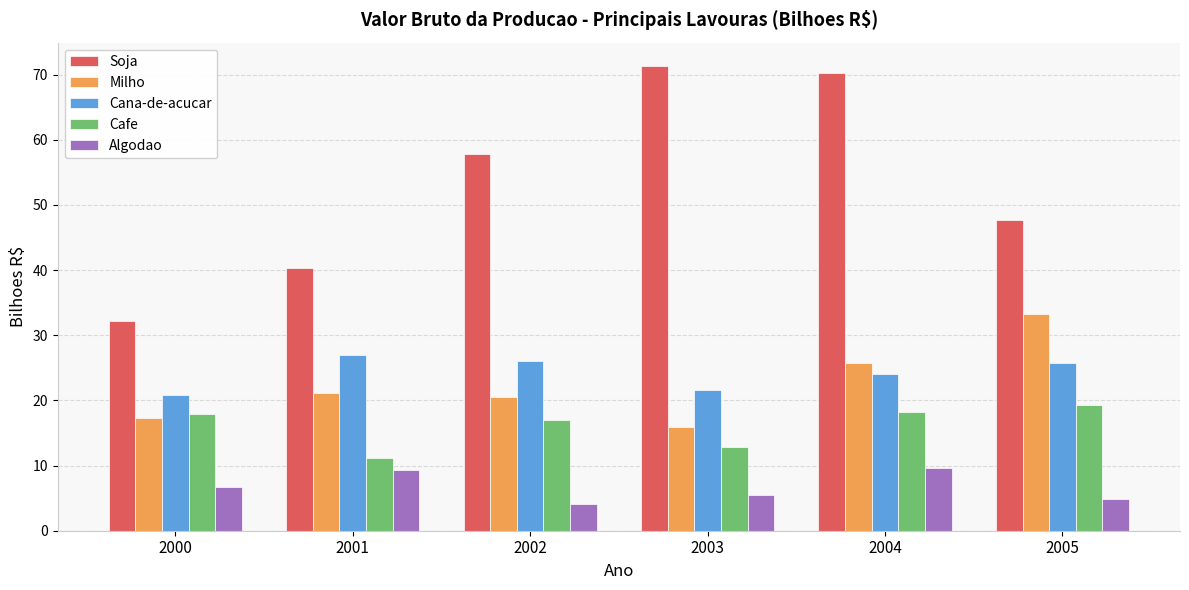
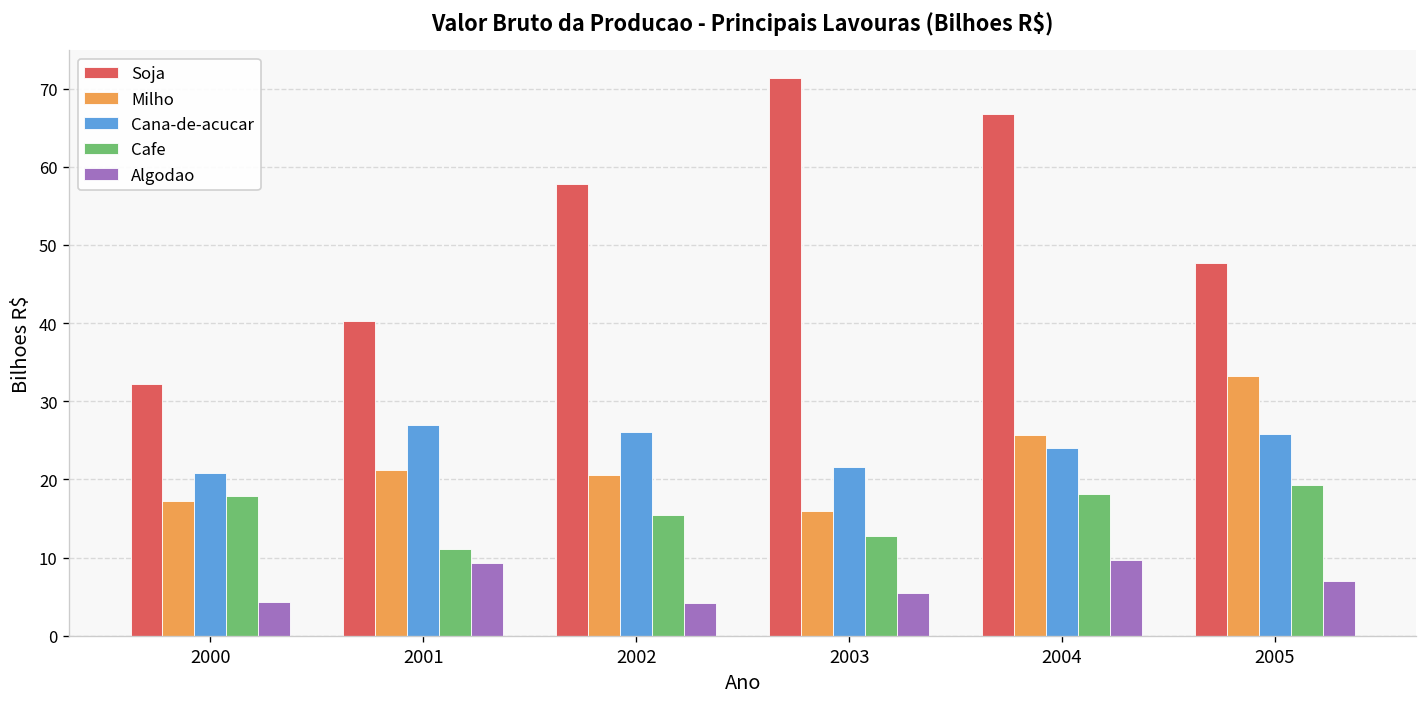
  {
    "Soja": {
      "2000": 32,
      "2001": 40,
      "2002": 58,
      "2003": 71,
-     "2004": 70,
+     "2004": 67,
      "2005": 48
    },
    "Milho": {
      "2000": 17,
      "2001": 21,
      "2002": 21,
      "2003": 16,
      "2004": 26,
      "2005": 33
    },
    "Cana-de-acucar": {
      "2000": 21,
      "2001": 27,
      "2002": 26,
      "2003": 22,
      "2004": 24,
      "2005": 26
    },
    "Cafe": {
      "2000": 18,
      "2001": 11,
-     "2002": 17,
+     "2002": 15,
      "2003": 13,
      "2004": 18,
      "2005": 19
    },
    "Algodao": {
-     "2000": 7,
+     "2000": 4,
      "2001": 9,
      "2002": 4,
      "2003": 5,
      "2004": 10,
-     "2005": 5
+     "2005": 7
    }
  }
